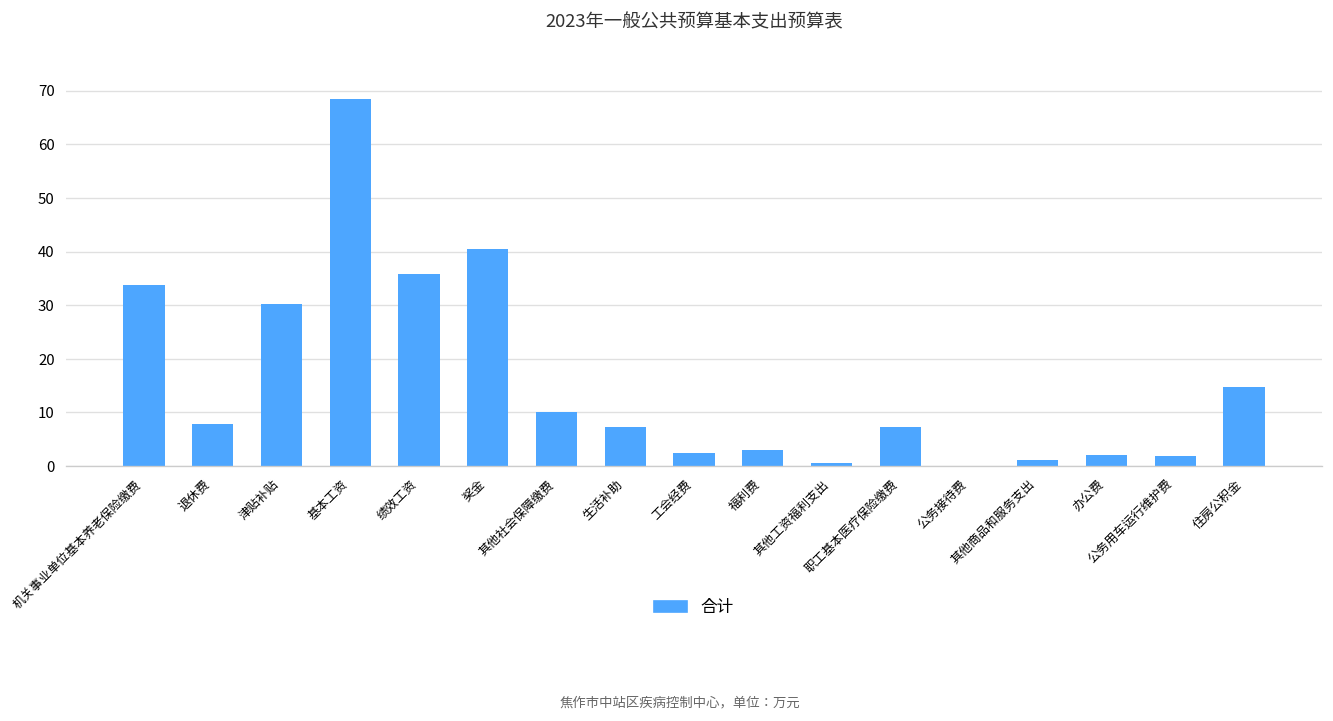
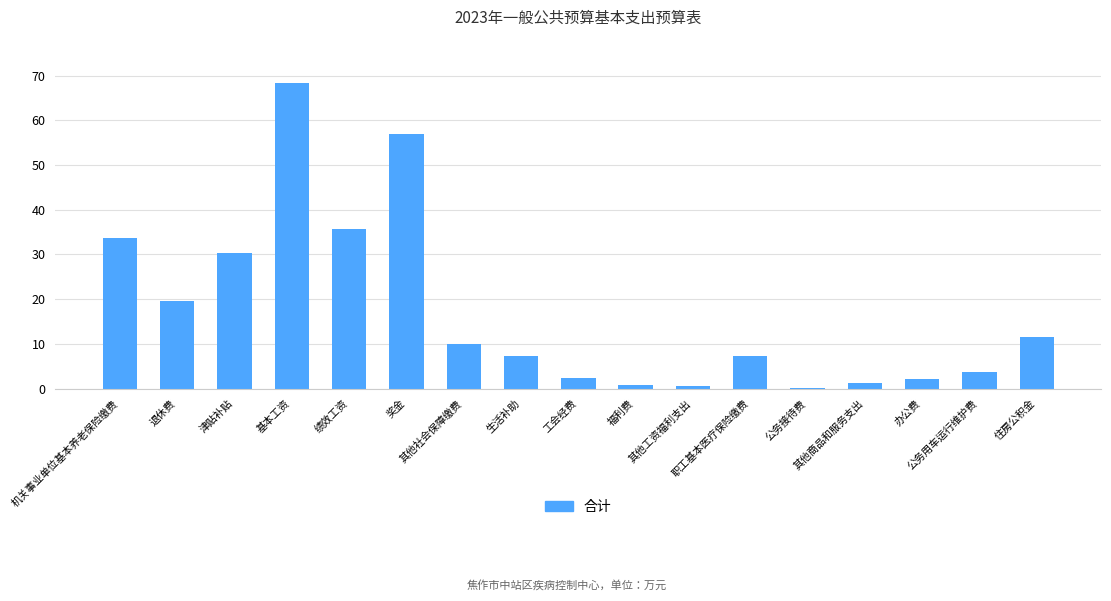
  {
    "机关事业单位基本养老保险缴费": 34,
-   "退休费": 8,
+   "退休费": 20,
    "津贴补贴": 30,
    "基本工资": 68,
    "绩效工资": 36,
-   "奖金": 41,
+   "奖金": 57,
    "其他社会保障缴费": 10,
    "生活补助": 7,
    "工会经费": 2,
-   "福利费": 3,
+   "福利费": 1,
    "其他工资福利支出": 1,
    "职工基本医疗保险缴费": 7,
    "其他商品和服务支出": 1,
    "办公费": 2,
-   "公务用车运行维护费": 2,
-   "住房公积金": 15
+   "公务用车运行维护费": 4,
+   "住房公积金": 12
  }
